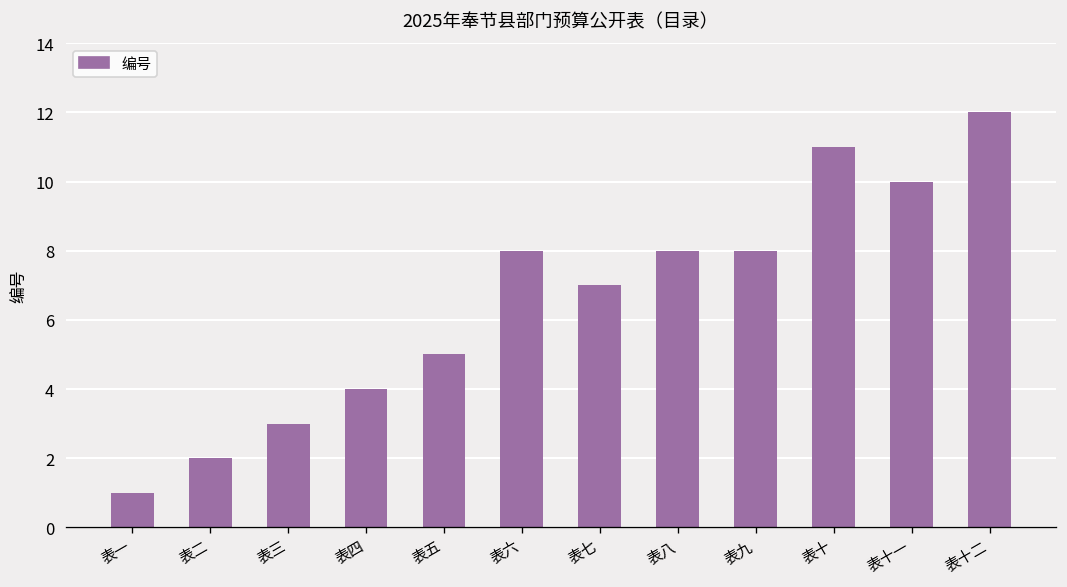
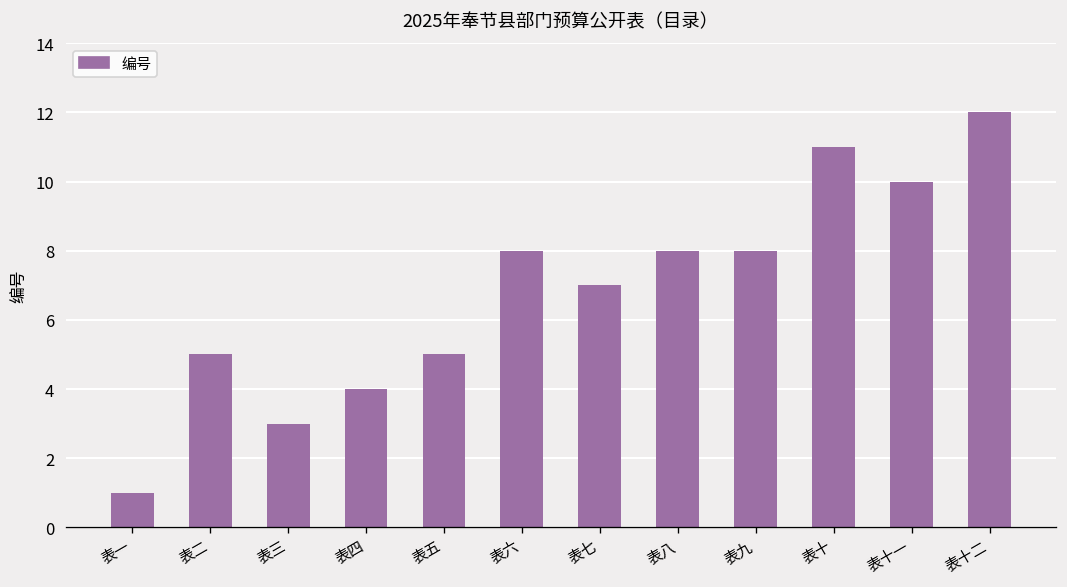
  {
    "表一": 1,
-   "表二": 2,
+   "表二": 5,
    "表三": 3,
    "表四": 4,
    "表五": 5,
    "表六": 8,
    "表七": 7,
    "表八": 8,
    "表九": 8,
    "表十": 11,
    "表十一": 10,
    "表十二": 12
  }
